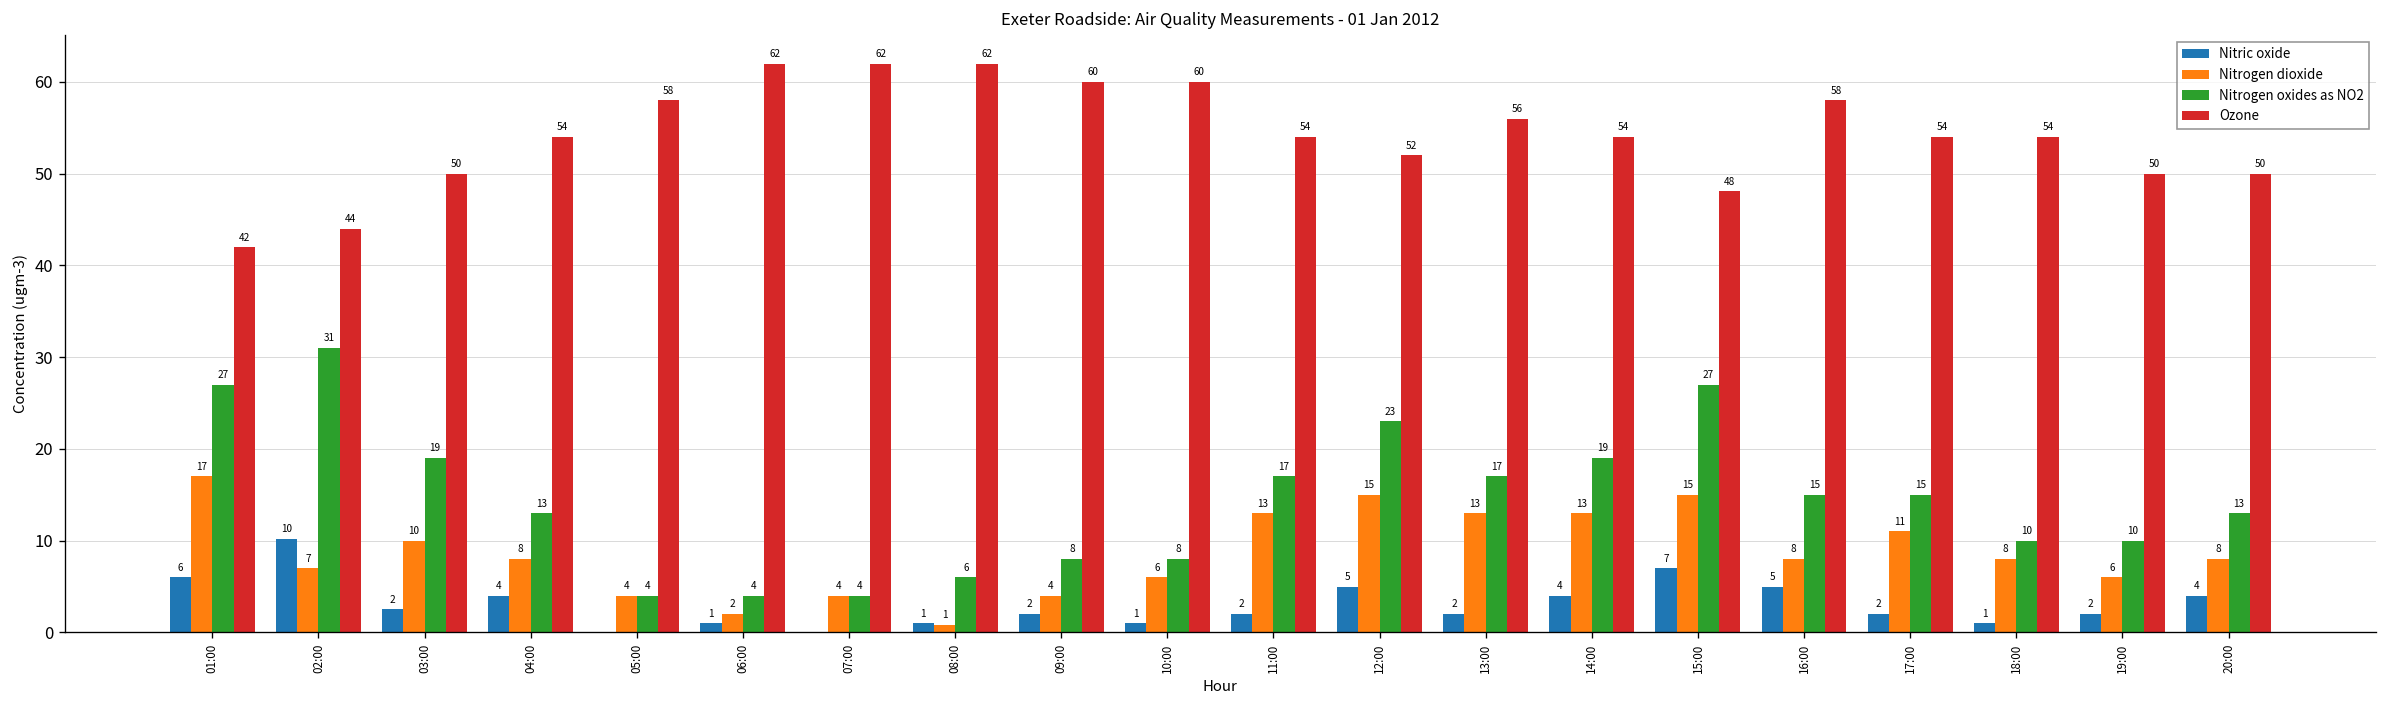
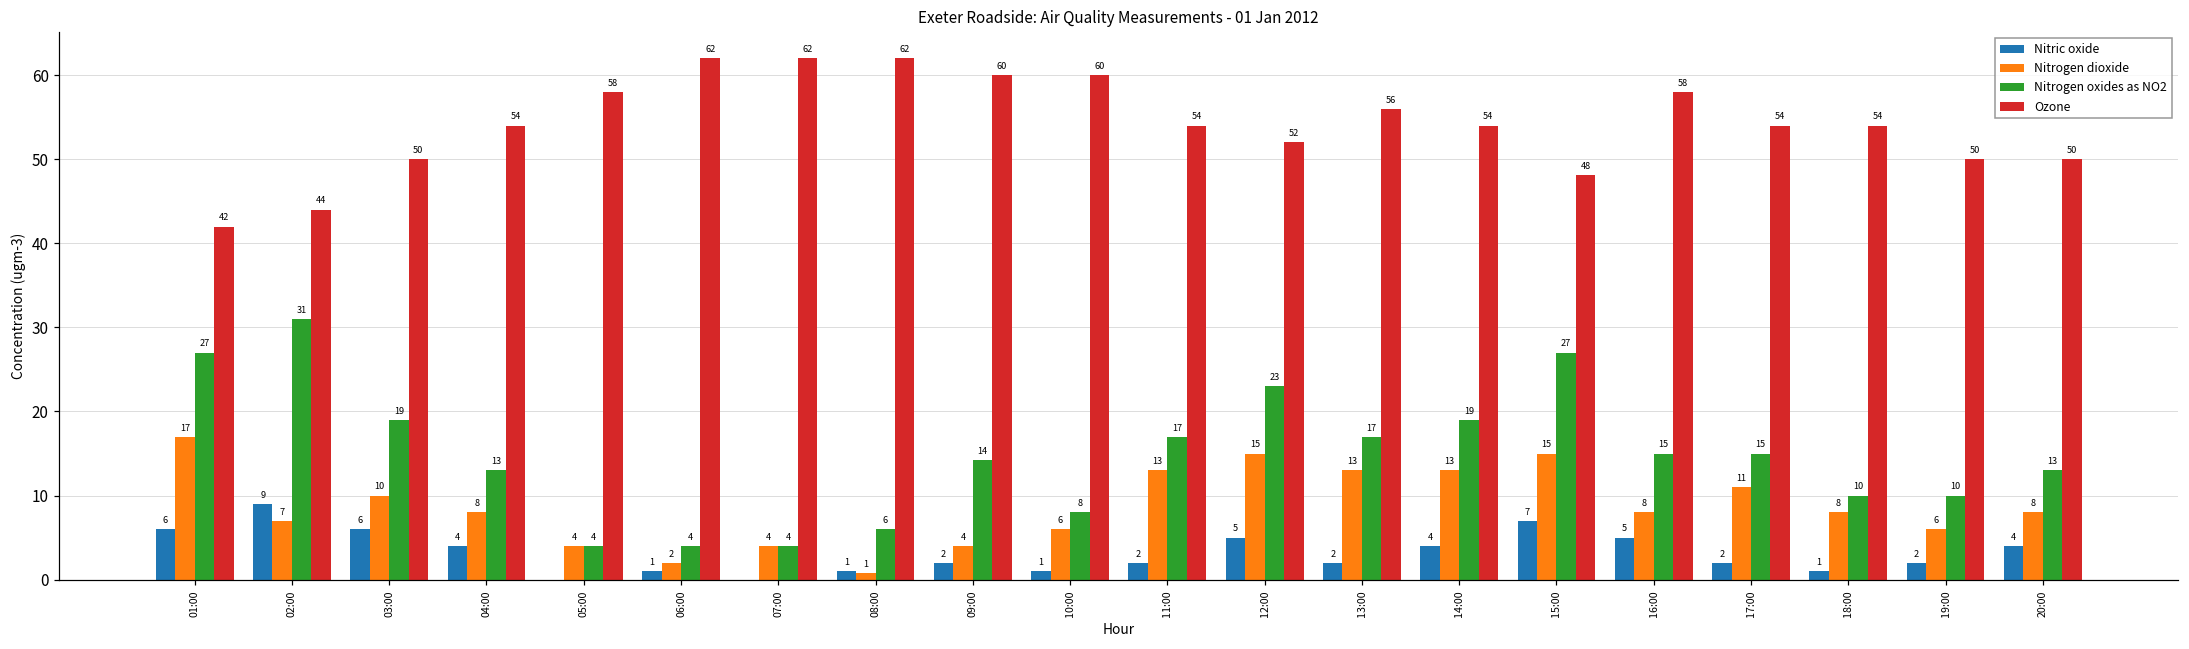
  {
    "Nitric oxide": {
      "01:00": 6,
-     "02:00": 10,
-     "03:00": 2,
+     "02:00": 9,
+     "03:00": 6,
      "04:00": 4,
      "06:00": 1,
      "08:00": 1,
      "09:00": 2,
      "10:00": 1,
      "11:00": 2,
      "12:00": 5,
      "13:00": 2,
      "14:00": 4,
      "15:00": 7,
      "16:00": 5,
      "17:00": 2,
      "18:00": 1,
      "19:00": 2,
      "20:00": 4
    },
    "Nitrogen dioxide": {
      "01:00": 17,
      "02:00": 7,
      "03:00": 10,
      "04:00": 8,
      "05:00": 4,
      "06:00": 2,
      "07:00": 4,
      "08:00": 1,
      "09:00": 4,
      "10:00": 6,
      "11:00": 13,
      "12:00": 15,
      "13:00": 13,
      "14:00": 13,
      "15:00": 15,
      "16:00": 8,
      "17:00": 11,
      "18:00": 8,
      "19:00": 6,
      "20:00": 8
    },
    "Nitrogen oxides as NO2": {
      "01:00": 27,
      "02:00": 31,
      "03:00": 19,
      "04:00": 13,
      "05:00": 4,
      "06:00": 4,
      "07:00": 4,
      "08:00": 6,
-     "09:00": 8,
+     "09:00": 14,
      "10:00": 8,
      "11:00": 17,
      "12:00": 23,
      "13:00": 17,
      "14:00": 19,
      "15:00": 27,
      "16:00": 15,
      "17:00": 15,
      "18:00": 10,
      "19:00": 10,
      "20:00": 13
    },
    "Ozone": {
      "01:00": 42,
      "02:00": 44,
      "03:00": 50,
      "04:00": 54,
      "05:00": 58,
      "06:00": 62,
      "07:00": 62,
      "08:00": 62,
      "09:00": 60,
      "10:00": 60,
      "11:00": 54,
      "12:00": 52,
      "13:00": 56,
      "14:00": 54,
      "15:00": 48,
      "16:00": 58,
      "17:00": 54,
      "18:00": 54,
      "19:00": 50,
      "20:00": 50
    }
  }
